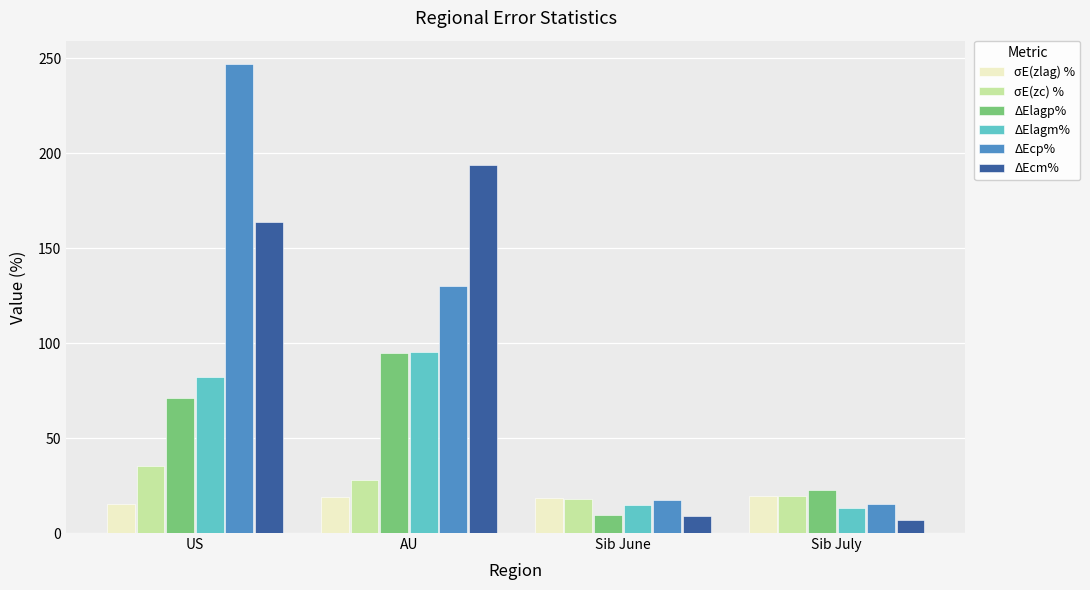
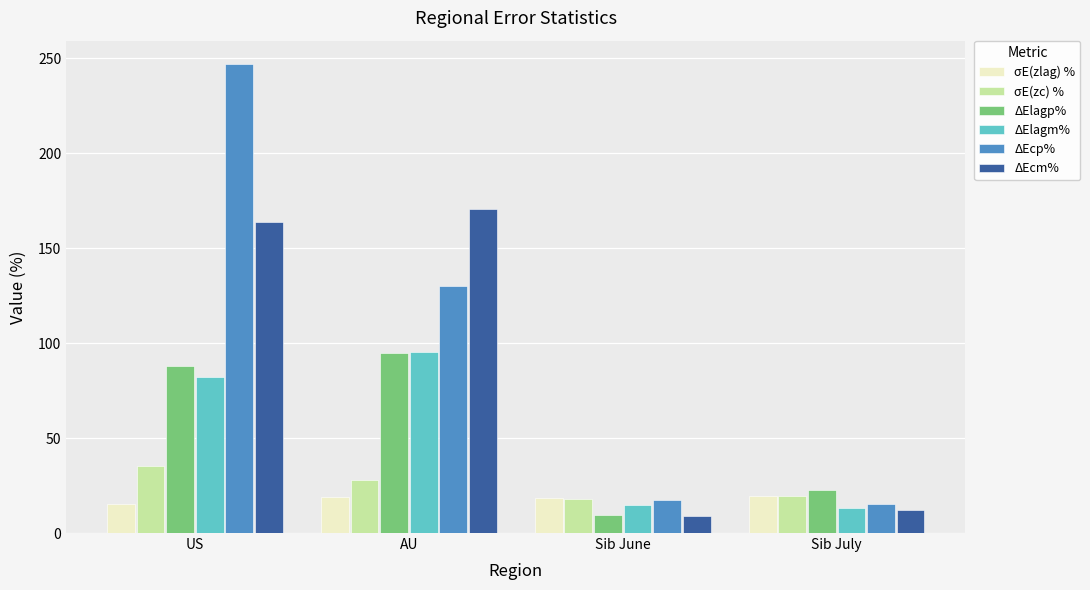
  {
    "ΔElagp%": {
-     "US": 71,
+     "US": 88,
      "AU": 95,
      "Sib June": 10,
      "Sib July": 23
    },
    "ΔEcm%": {
      "US": 164,
-     "AU": 194,
+     "AU": 170,
      "Sib June": 9,
-     "Sib July": 7
+     "Sib July": 12
    }
  }
